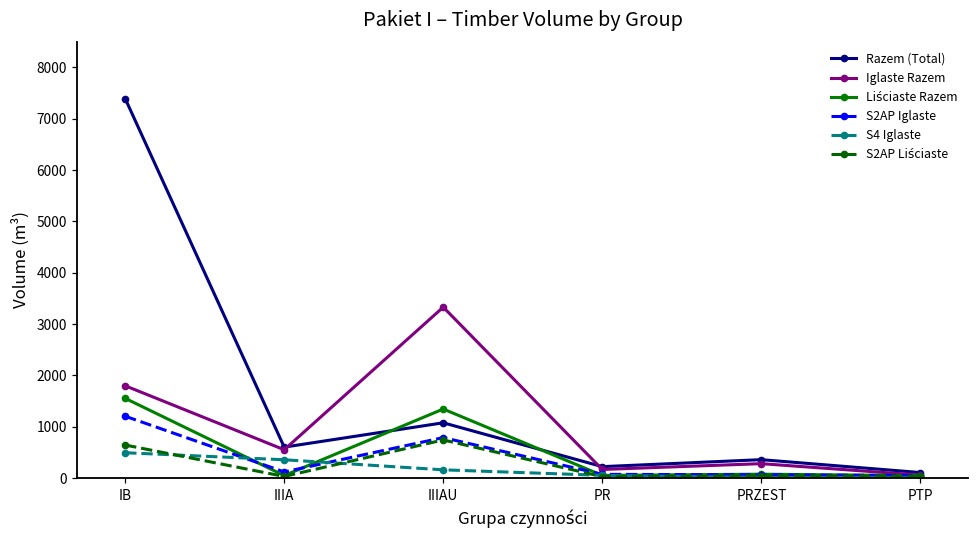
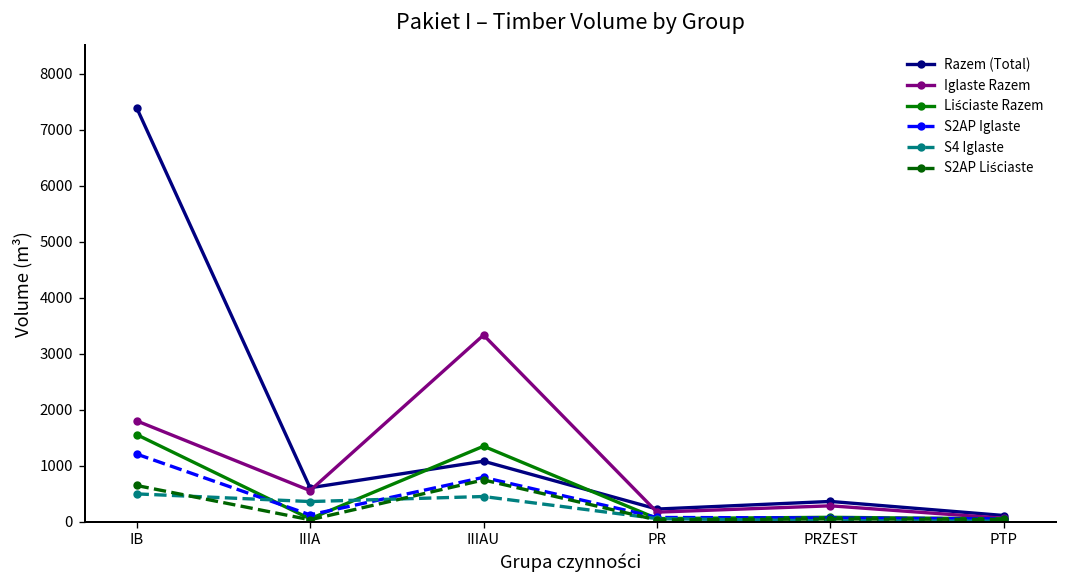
  {
    "Razem (Total)": {
      "IB": 7400,
      "IIIAU": 1100,
      "PR": 200,
      "PRZEST": 400
    },
    "Iglaste Razem": {
      "IB": 1800,
      "IIIAU": 3300,
      "PR": 200,
      "PRZEST": 300
    },
    "S2AP Iglaste": {
      "IB": 1200,
      "IIIA": 100
    },
    "S4 Iglaste": {
      "IB": 500,
      "IIIA": 400,
-     "IIIAU": 200
+     "IIIAU": 400
    }
  }
